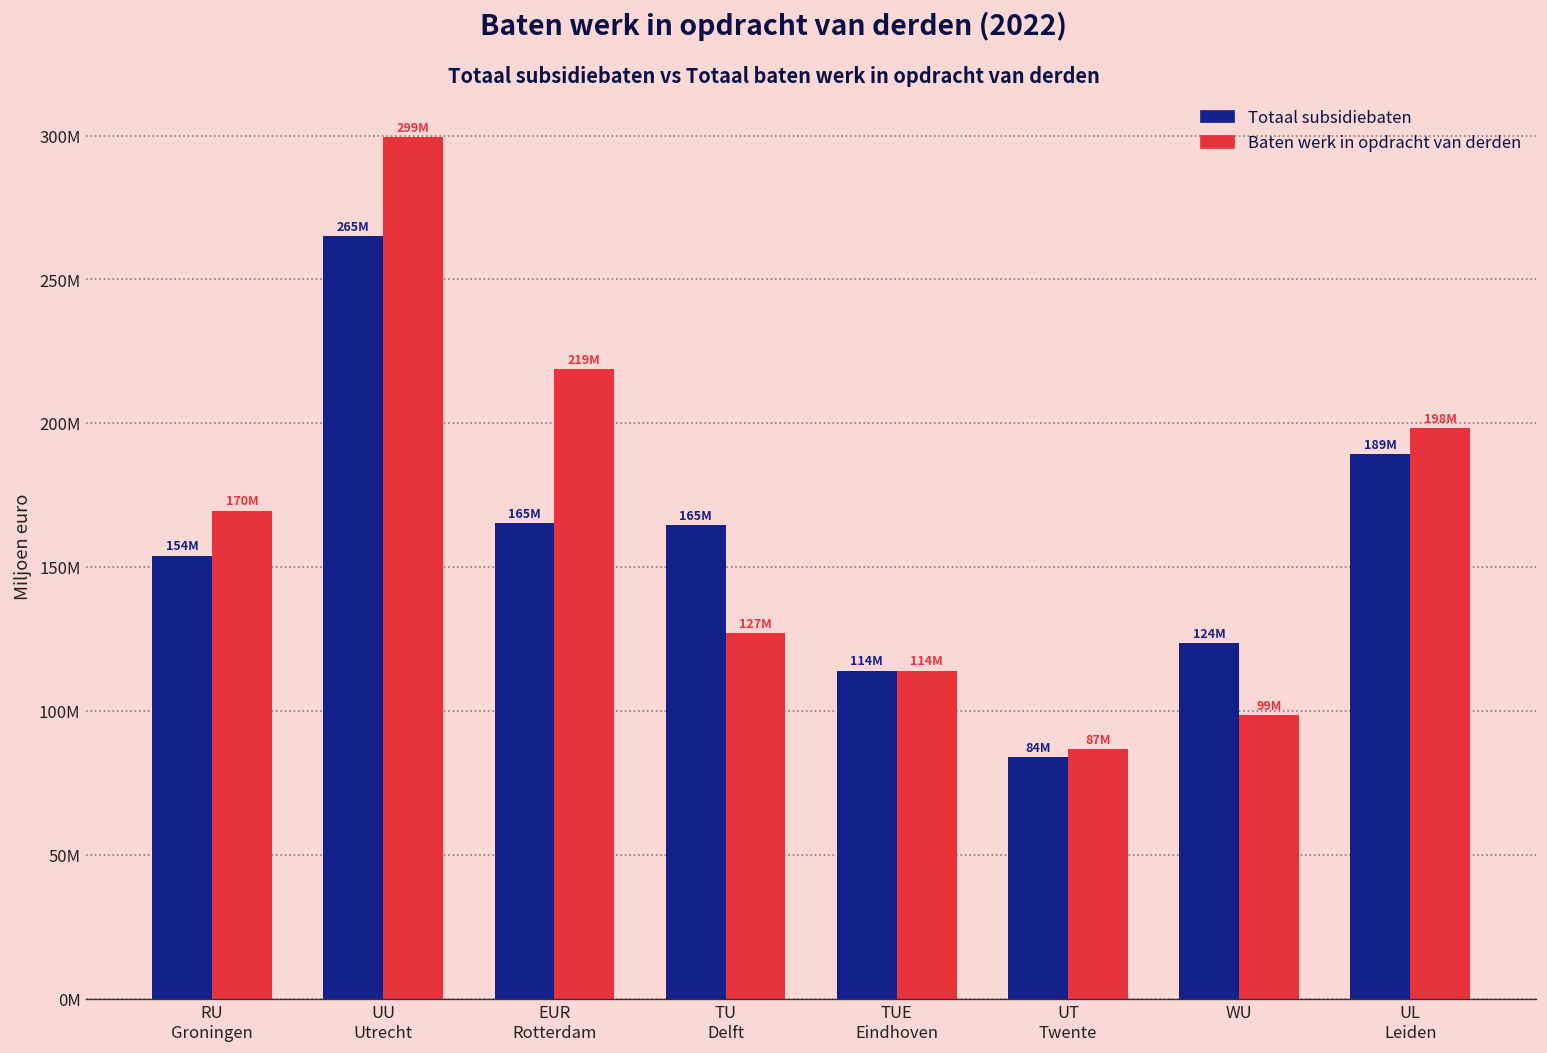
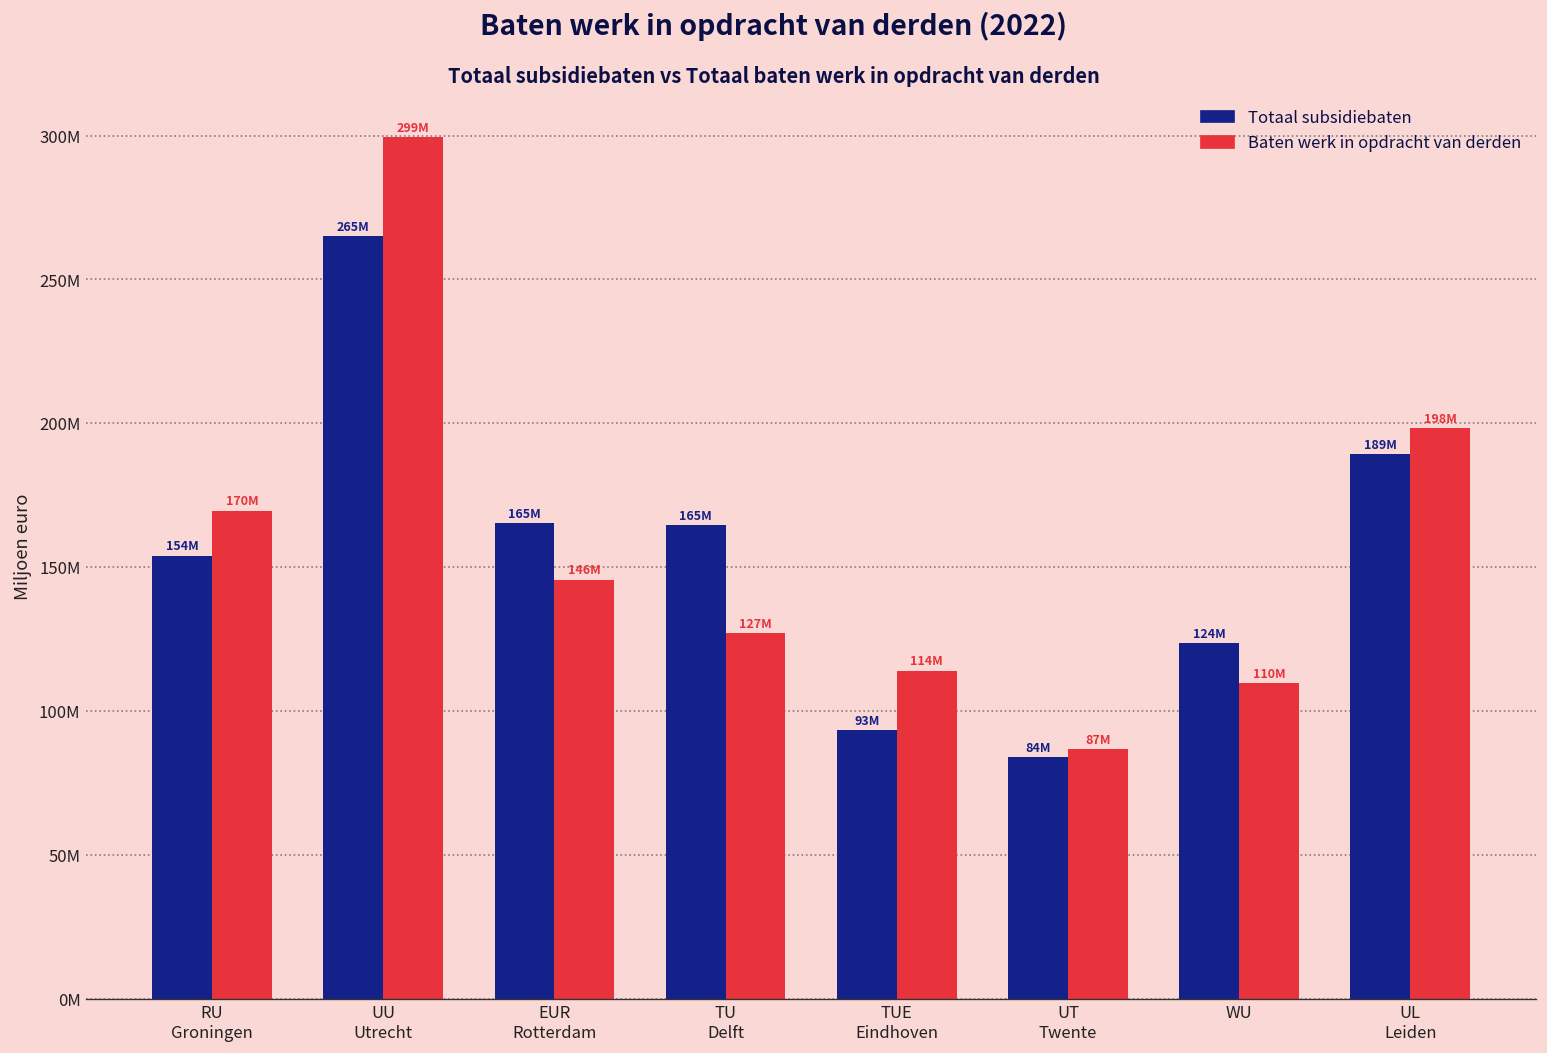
  {
    "Totaal subsidiebaten": {
      "RU Groningen": "154M",
      "UU Utrecht": "265M",
      "EUR Rotterdam": "165M",
      "TU Delft": "165M",
-     "TUE Eindhoven": "114M",
+     "TUE Eindhoven": "93M",
      "UT Twente": "84M",
      "WU": "124M",
      "UL Leiden": "189M"
    },
    "Baten werk in opdracht van derden": {
      "RU Groningen": "170M",
      "UU Utrecht": "299M",
-     "EUR Rotterdam": "219M",
+     "EUR Rotterdam": "146M",
      "TU Delft": "127M",
      "TUE Eindhoven": "114M",
      "UT Twente": "87M",
-     "WU": "99M",
+     "WU": "110M",
      "UL Leiden": "198M"
    }
  }
